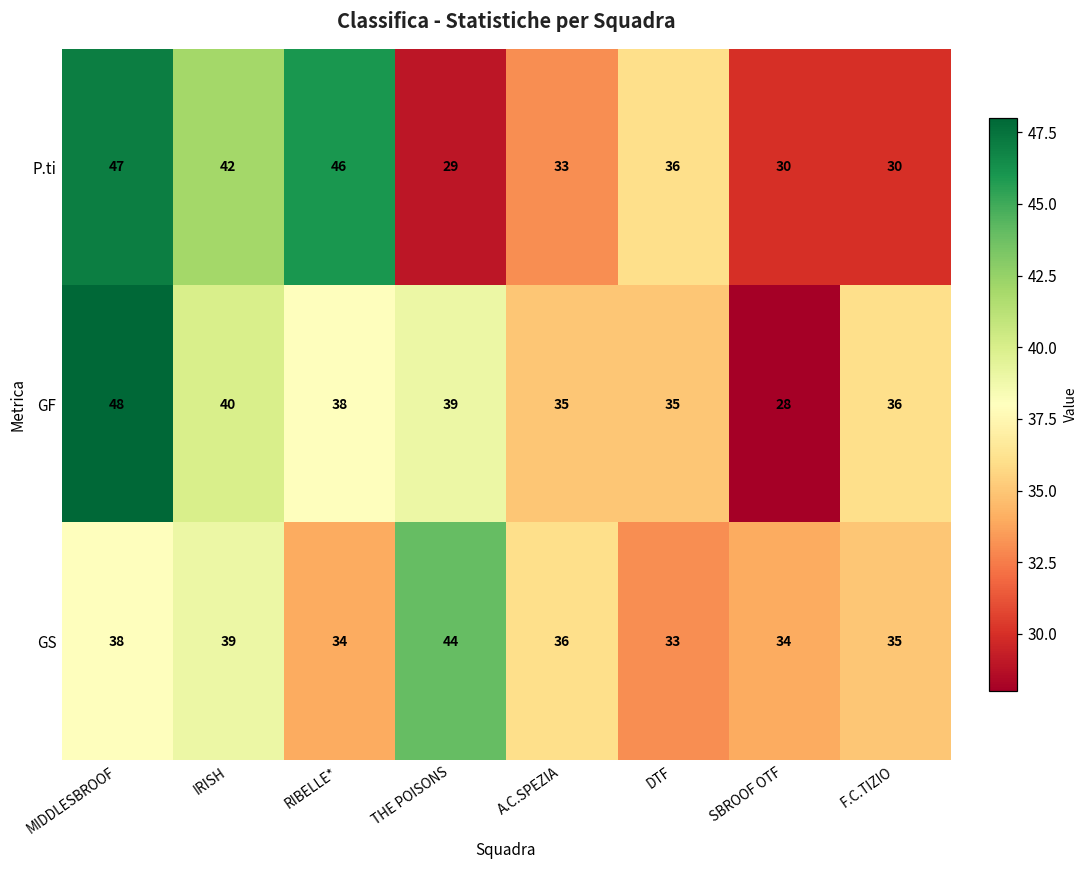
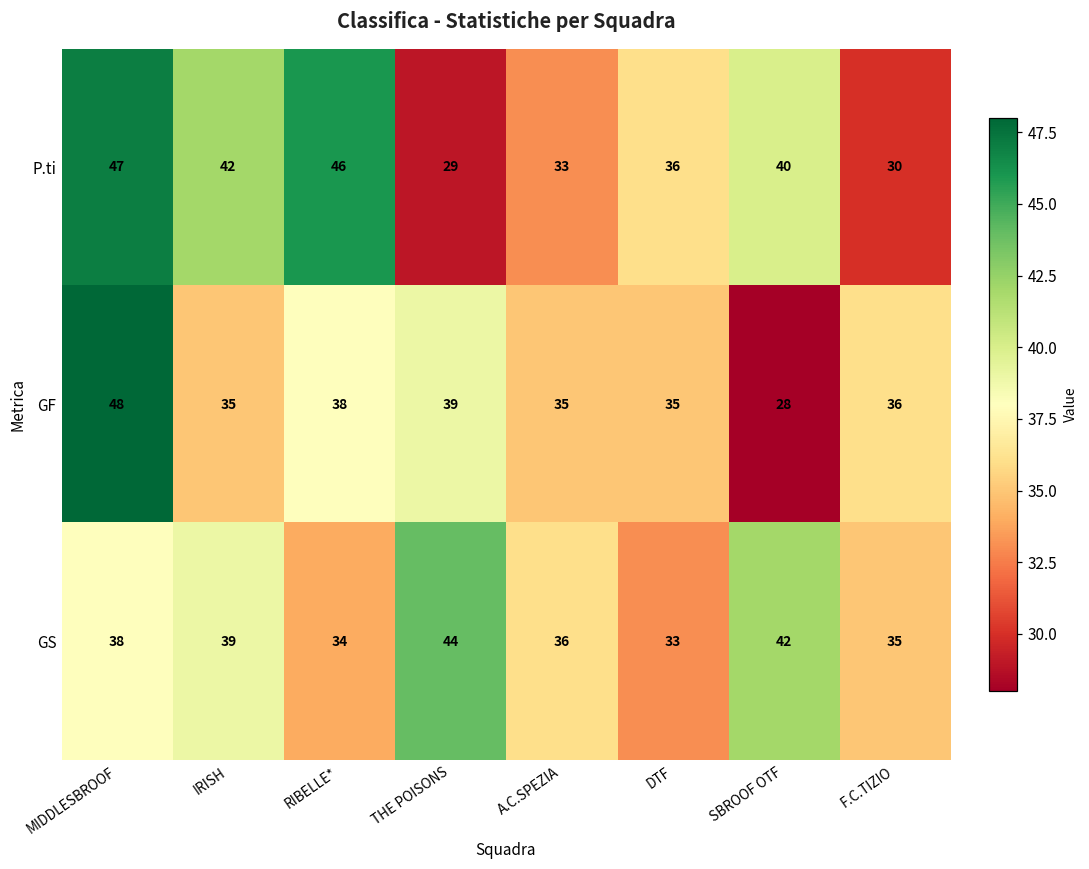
  {
    "P.ti": {
      "MIDDLESBROOF": 47,
      "IRISH": 42,
      "RIBELLE*": 46,
      "THE POISONS": 29,
      "A.C.SPEZIA": 33,
      "DTF": 36,
-     "SBROOF OTF": 30,
+     "SBROOF OTF": 40,
      "F.C.TIZIO": 30
    },
    "GF": {
      "MIDDLESBROOF": 48,
-     "IRISH": 40,
+     "IRISH": 35,
      "RIBELLE*": 38,
      "THE POISONS": 39,
      "A.C.SPEZIA": 35,
      "DTF": 35,
      "SBROOF OTF": 28,
      "F.C.TIZIO": 36
    },
    "GS": {
      "MIDDLESBROOF": 38,
      "IRISH": 39,
      "RIBELLE*": 34,
      "THE POISONS": 44,
      "A.C.SPEZIA": 36,
      "DTF": 33,
-     "SBROOF OTF": 34,
+     "SBROOF OTF": 42,
      "F.C.TIZIO": 35
    }
  }
